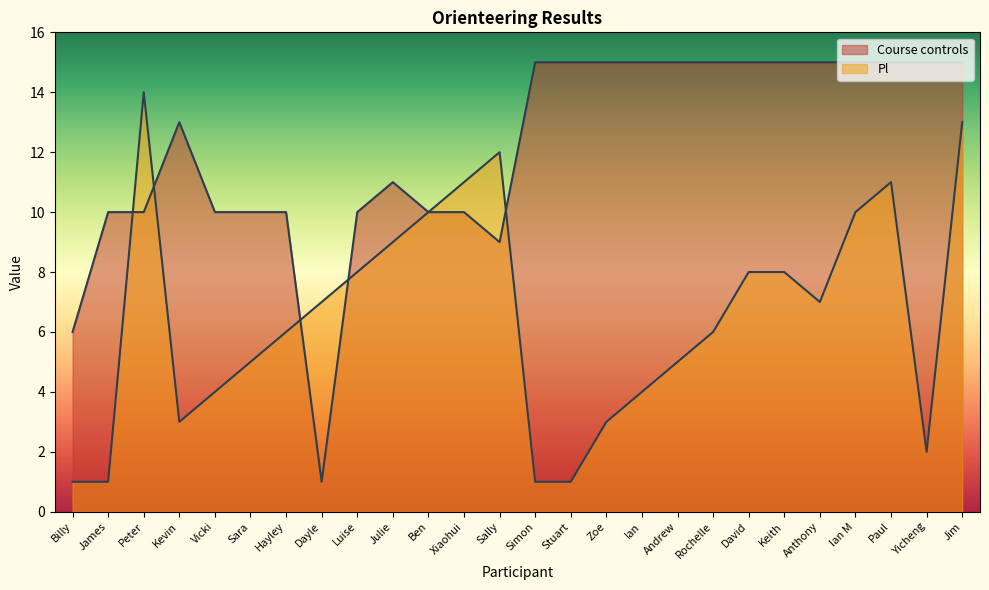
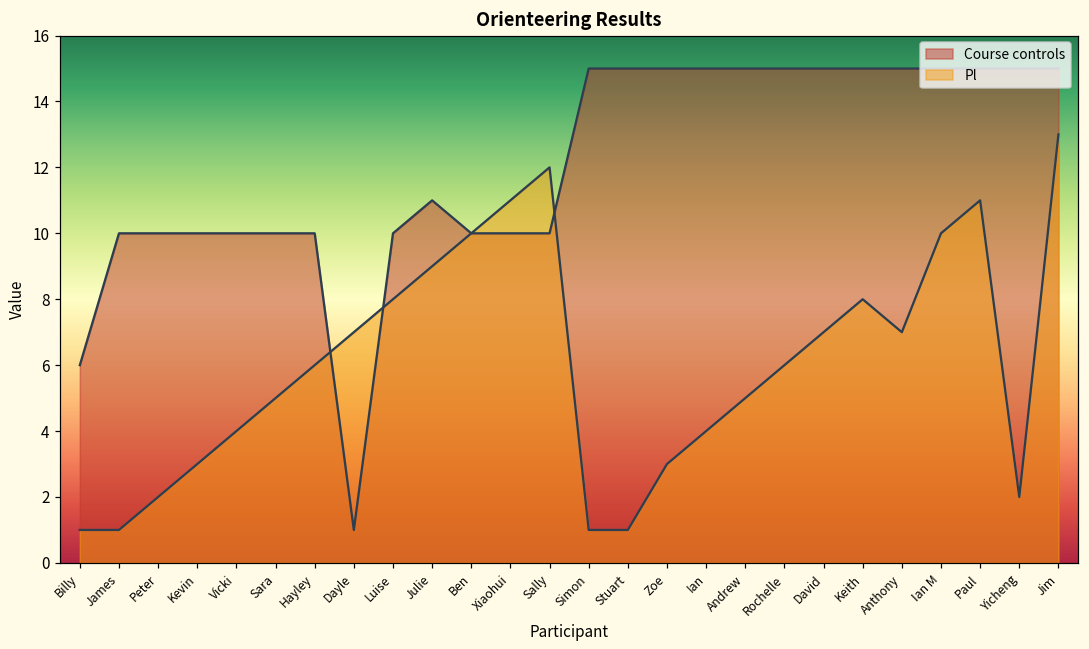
  {
    "Course controls": {
      "Billy": 6,
      "James": 10,
      "Peter": 10,
-     "Kevin": 13,
+     "Kevin": 10,
      "Vicki": 10,
      "Sara": 10,
      "Hayley": 10,
      "Dayle": 1,
      "Luise": 10,
      "Julie": 11,
      "Xiaohui": 10,
-     "Sally": 9,
+     "Sally": 10,
      "Simon": 15,
      "Stuart": 15,
      "Zoe": 15,
      "Ian": 15,
      "Andrew": 15,
      "Rochelle": 15,
      "David": 15,
      "Keith": 15,
      "Anthony": 15
    },
    "Pl": {
      "Billy": 1,
      "James": 1,
-     "Peter": 14,
+     "Peter": 2,
      "Kevin": 3,
      "Vicki": 4,
      "Sara": 5,
      "Hayley": 6,
      "Dayle": 7,
      "Luise": 8,
      "Julie": 9,
      "Xiaohui": 11,
      "Sally": 12,
      "Simon": 1,
      "Stuart": 1,
      "Zoe": 3,
      "Ian": 4,
      "Andrew": 5,
      "Rochelle": 6,
-     "David": 8,
+     "David": 7,
      "Keith": 8,
      "Anthony": 7,
      "Ian M": 10,
      "Paul": 11,
      "Yicheng": 2,
      "Jim": 13
    }
  }
